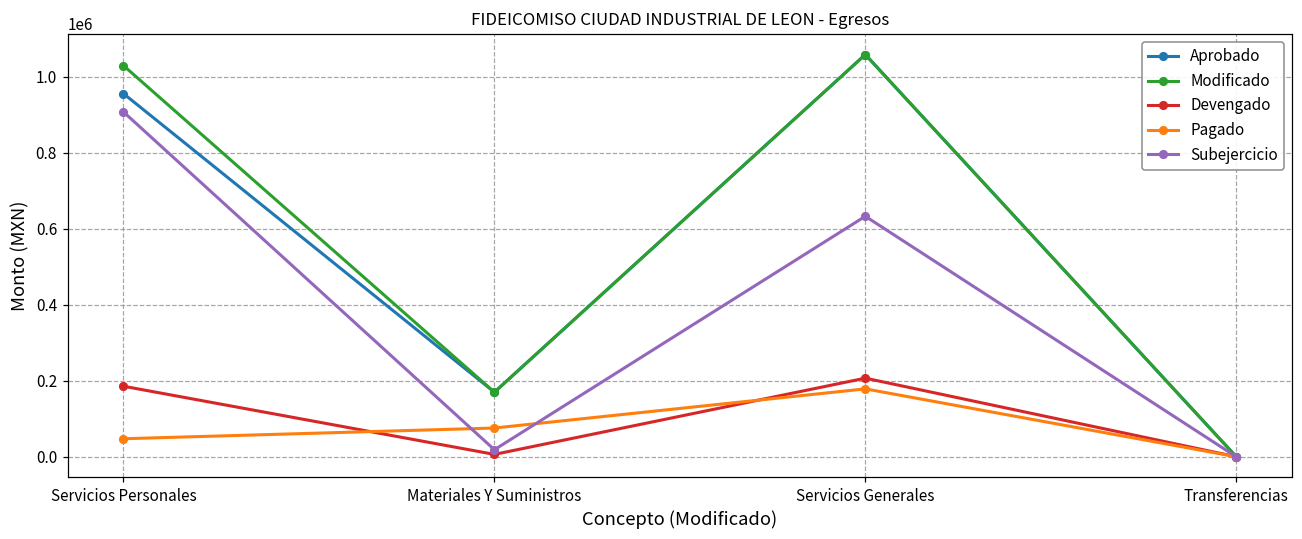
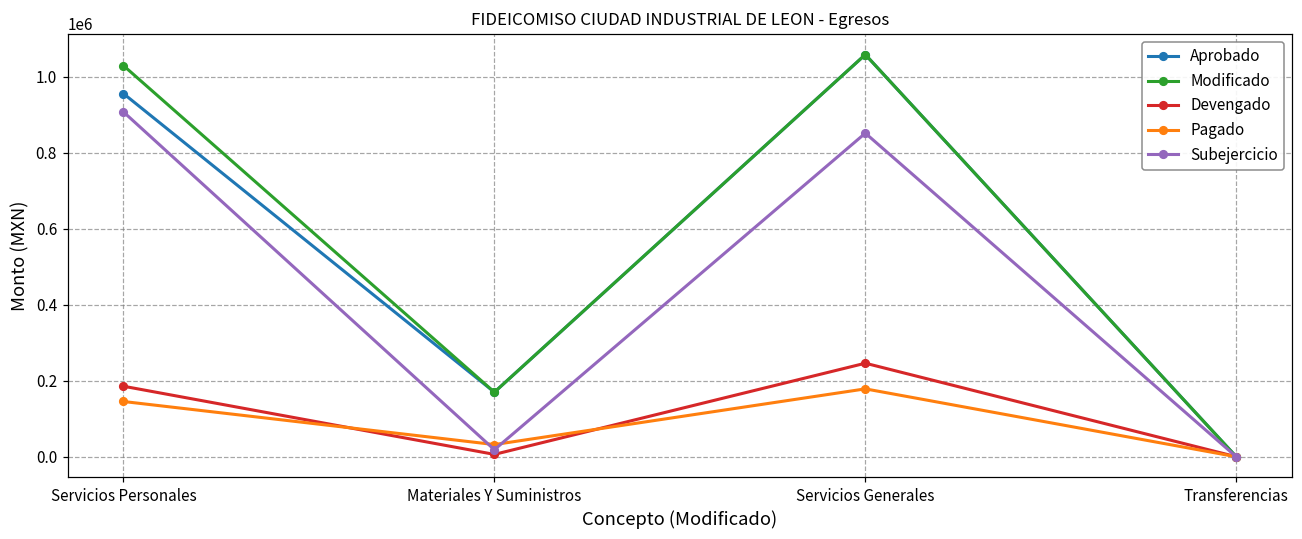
  {
    "Aprobado": {
      "Servicios Personales": 960000
    },
    "Modificado": {
      "Servicios Personales": 1030000
    },
    "Devengado": {
      "Servicios Personales": 190000,
      "Materiales Y Suministros": 10000,
-     "Servicios Generales": 210000
+     "Servicios Generales": 250000
    },
    "Pagado": {
-     "Servicios Personales": 50000,
-     "Materiales Y Suministros": 80000,
+     "Servicios Personales": 150000,
+     "Materiales Y Suministros": 30000,
      "Servicios Generales": 180000
    },
    "Subejercicio": {
      "Servicios Personales": 910000,
      "Materiales Y Suministros": 20000,
-     "Servicios Generales": 630000
+     "Servicios Generales": 850000
    }
  }
